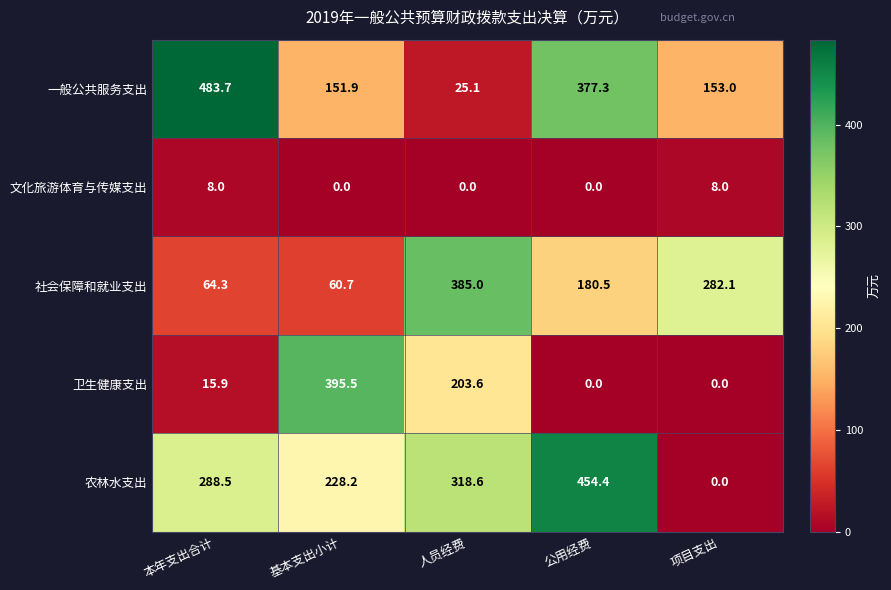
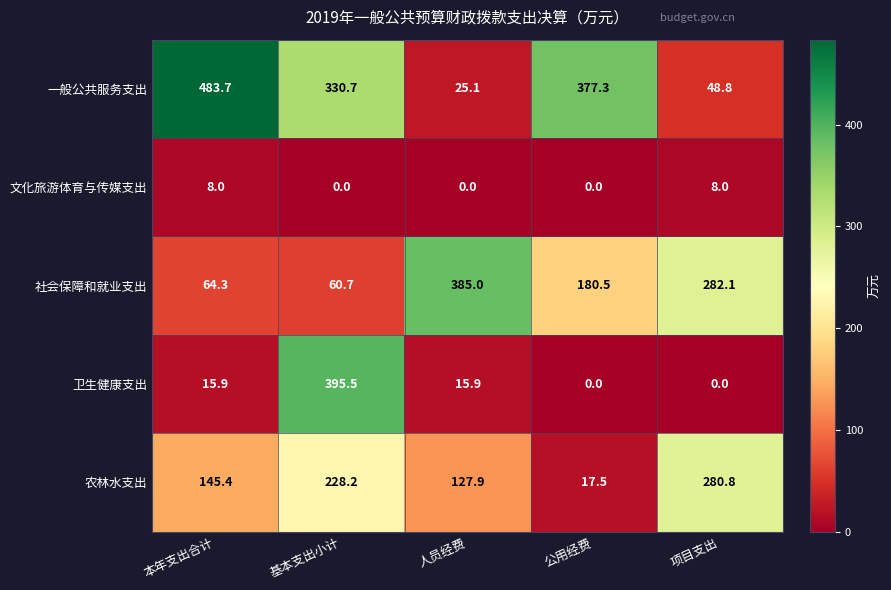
  {
    "一般公共服务支出": {
      "本年支出合计": 483.7,
-     "基本支出小计": 151.9,
+     "基本支出小计": 330.7,
      "人员经费": 25.1,
      "公用经费": 377.3,
-     "项目支出": 153.0
+     "项目支出": 48.8
    },
    "文化旅游体育与传媒支出": {
      "本年支出合计": 8.0,
      "基本支出小计": 0.0,
      "人员经费": 0.0,
      "公用经费": 0.0,
      "项目支出": 8.0
    },
    "社会保障和就业支出": {
      "本年支出合计": 64.3,
      "基本支出小计": 60.7,
      "人员经费": 385.0,
      "公用经费": 180.5,
      "项目支出": 282.1
    },
    "卫生健康支出": {
      "本年支出合计": 15.9,
      "基本支出小计": 395.5,
-     "人员经费": 203.6,
+     "人员经费": 15.9,
      "公用经费": 0.0,
      "项目支出": 0.0
    },
    "农林水支出": {
-     "本年支出合计": 288.5,
+     "本年支出合计": 145.4,
      "基本支出小计": 228.2,
-     "人员经费": 318.6,
-     "公用经费": 454.4,
-     "项目支出": 0.0
+     "人员经费": 127.9,
+     "公用经费": 17.5,
+     "项目支出": 280.8
    }
  }
